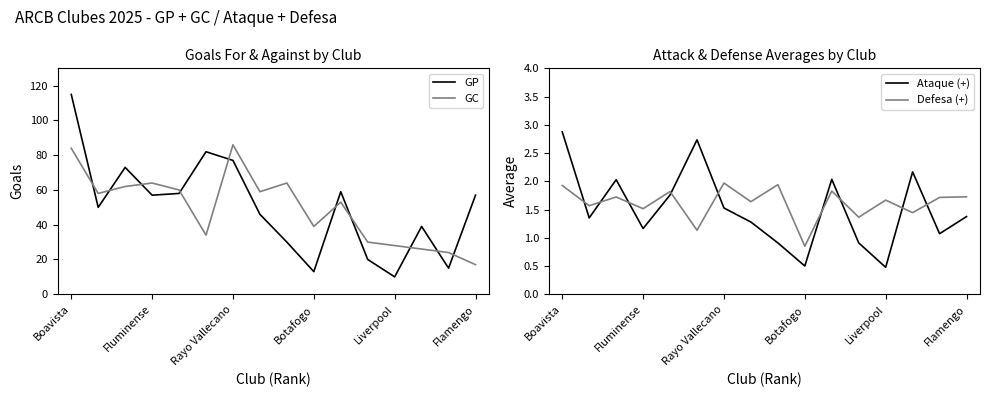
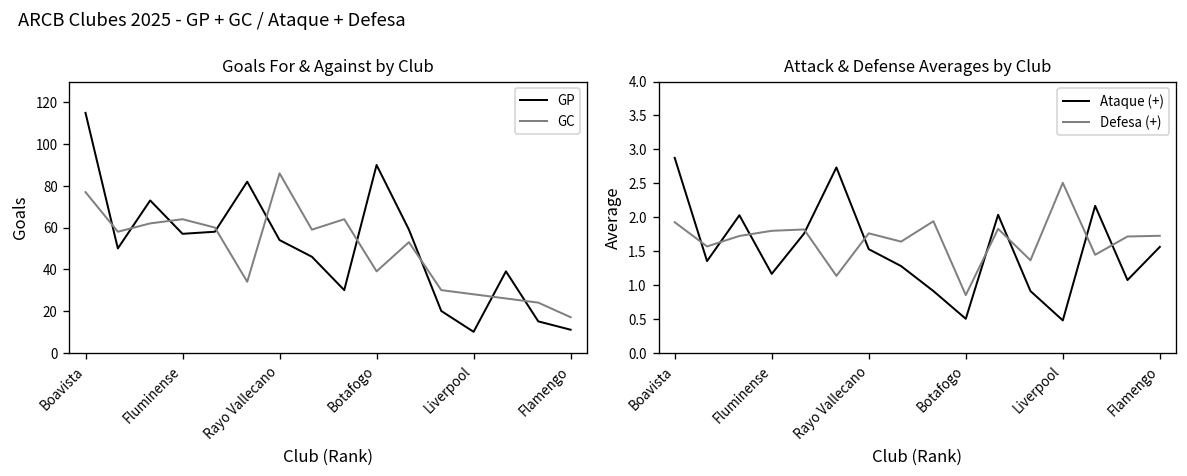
  {
    "Goals For & Against by Club": {
      "GP": {
        "Boavista": 115,
        "Fluminense": 57,
-       "Rayo Vallecano": 77,
-       "Botafogo": 13,
+       "Rayo Vallecano": 54,
+       "Botafogo": 90,
        "Liverpool": 10,
-       "Flamengo": 57
+       "Flamengo": 11
      },
      "GC": {
-       "Boavista": 84,
+       "Boavista": 77,
        "Fluminense": 64,
        "Rayo Vallecano": 86,
        "Botafogo": 39,
        "Liverpool": 28,
        "Flamengo": 17
      }
    },
    "Attack & Defense Averages by Club": {
      "Ataque (+)": {
        "Boavista": 2.9,
        "Fluminense": 1.2,
        "Rayo Vallecano": 1.5,
        "Botafogo": 0.5,
        "Liverpool": 0.5,
-       "Flamengo": 1.4
+       "Flamengo": 1.6
      },
      "Defesa (+)": {
        "Boavista": 1.9,
-       "Fluminense": 1.5,
-       "Rayo Vallecano": 2.0,
+       "Fluminense": 1.8,
+       "Rayo Vallecano": 1.8,
        "Botafogo": 0.9,
-       "Liverpool": 1.7,
+       "Liverpool": 2.5,
        "Flamengo": 1.7
      }
    }
  }
